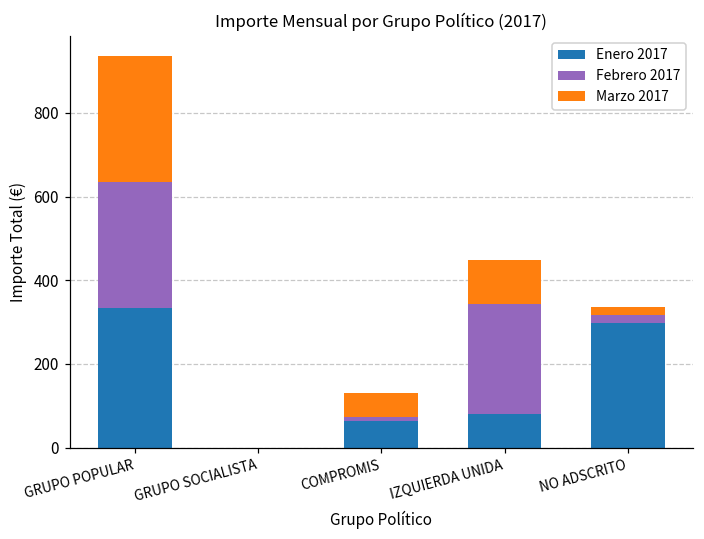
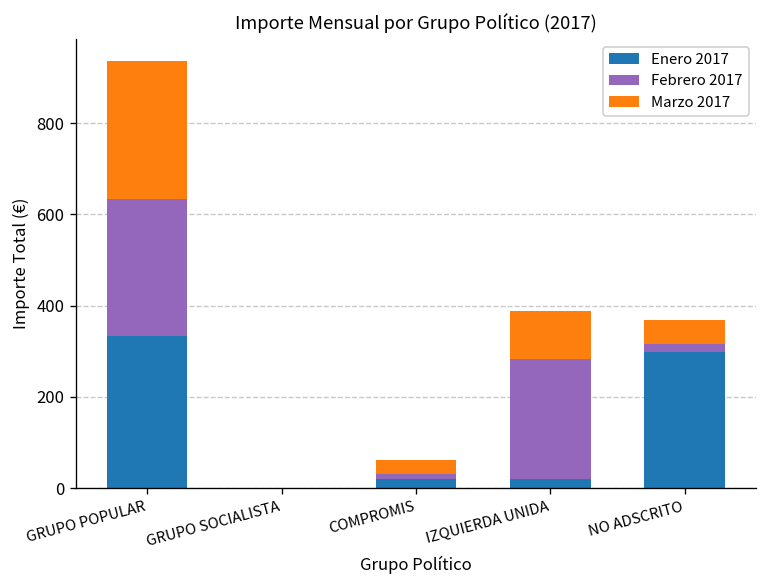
  {
    "Enero 2017": {
      "GRUPO POPULAR": 330,
      "GRUPO SOCIALISTA": 0,
-     "COMPROMIS": 60,
-     "IZQUIERDA UNIDA": 80,
+     "COMPROMIS": 20,
+     "IZQUIERDA UNIDA": 20,
      "NO ADSCRITO": 300
    },
    "Febrero 2017": {
      "GRUPO POPULAR": 300,
      "GRUPO SOCIALISTA": 0,
      "COMPROMIS": 10,
      "IZQUIERDA UNIDA": 260,
      "NO ADSCRITO": 20
    },
    "Marzo 2017": {
      "GRUPO POPULAR": 300,
      "GRUPO SOCIALISTA": 0,
-     "COMPROMIS": 60,
+     "COMPROMIS": 30,
      "IZQUIERDA UNIDA": 110,
-     "NO ADSCRITO": 20
+     "NO ADSCRITO": 50
    }
  }
